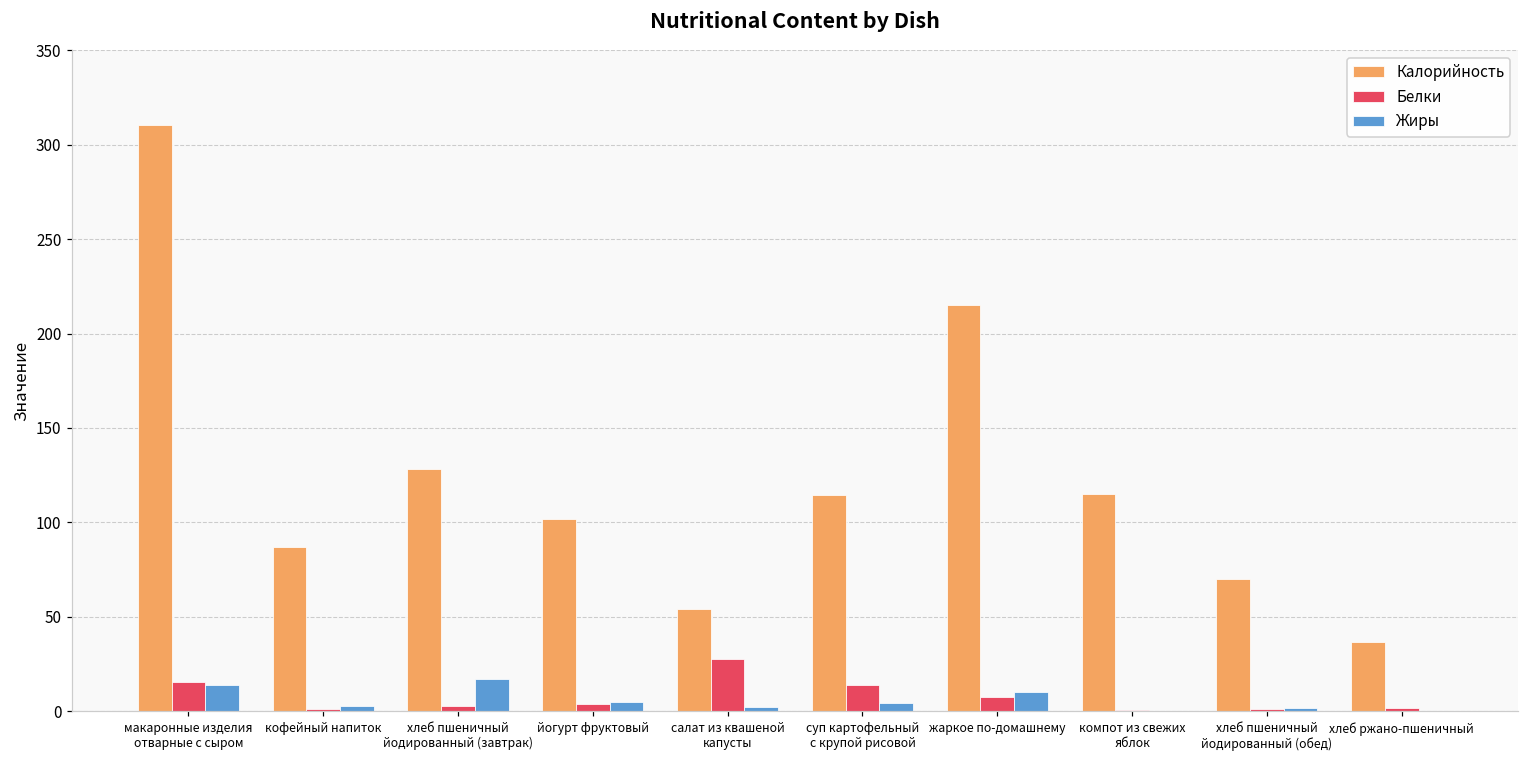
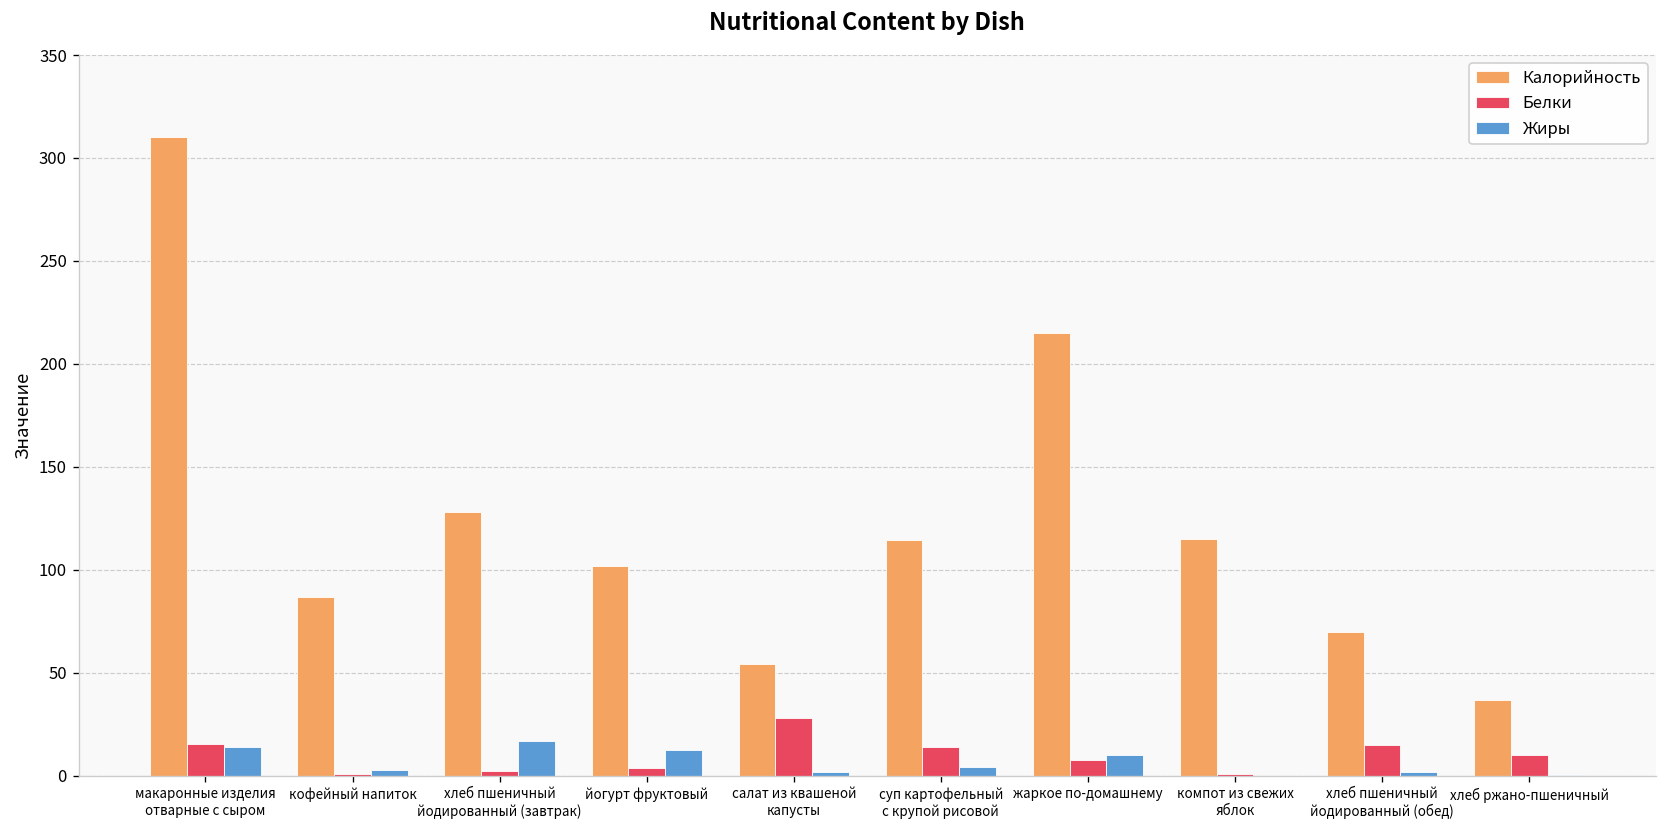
  {
    "Калорийность": {
      "макаронные изделия отварные с сыром": 310,
      "кофейный напиток": 87,
      "хлеб пшеничный йодированный (завтрак)": 128,
      "йогурт фруктовый": 102,
      "салат из квашеной капусты": 54,
      "суп картофельный с крупой рисовой": 115,
      "жаркое по-домашнему": 215,
      "компот из свежих яблок": 115,
      "хлеб пшеничный йодированный (обед)": 70,
      "хлеб ржано-пшеничный": 37
    },
    "Белки": {
      "макаронные изделия отварные с сыром": 16,
      "хлеб пшеничный йодированный (завтрак)": 2,
      "йогурт фруктовый": 4,
      "салат из квашеной капусты": 28,
      "суп картофельный с крупой рисовой": 14,
      "жаркое по-домашнему": 8,
-     "хлеб пшеничный йодированный (обед)": 1,
-     "хлеб ржано-пшеничный": 1
+     "хлеб пшеничный йодированный (обед)": 15,
+     "хлеб ржано-пшеничный": 10
    },
    "Жиры": {
      "макаронные изделия отварные с сыром": 14,
      "кофейный напиток": 3,
      "хлеб пшеничный йодированный (завтрак)": 17,
-     "йогурт фруктовый": 5,
+     "йогурт фруктовый": 13,
      "салат из квашеной капусты": 2,
      "суп картофельный с крупой рисовой": 4,
      "жаркое по-домашнему": 10,
      "хлеб пшеничный йодированный (обед)": 2
    }
  }
